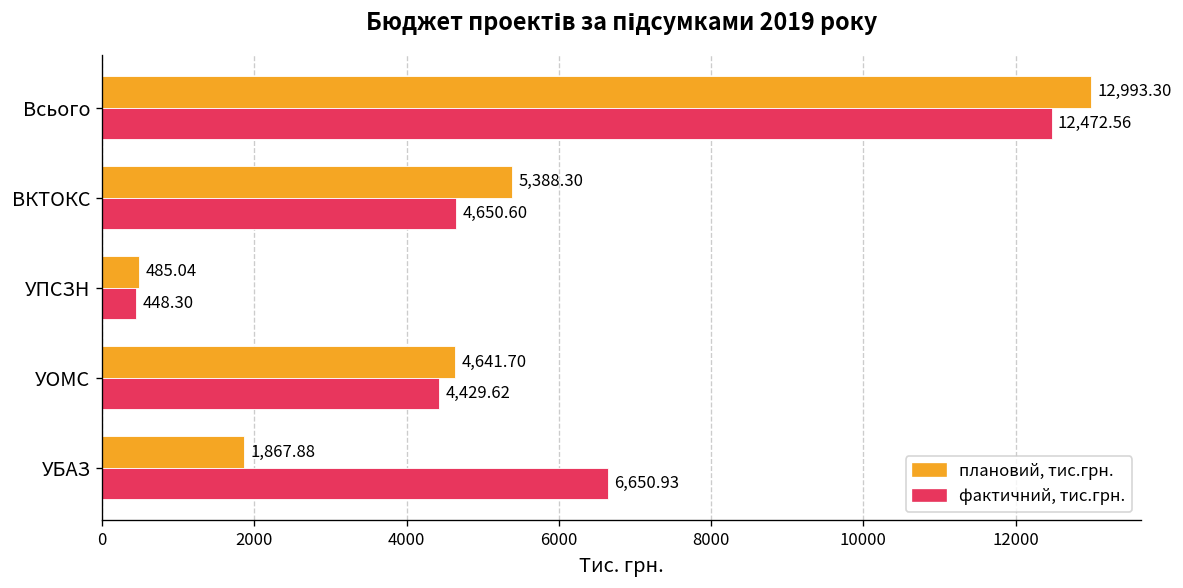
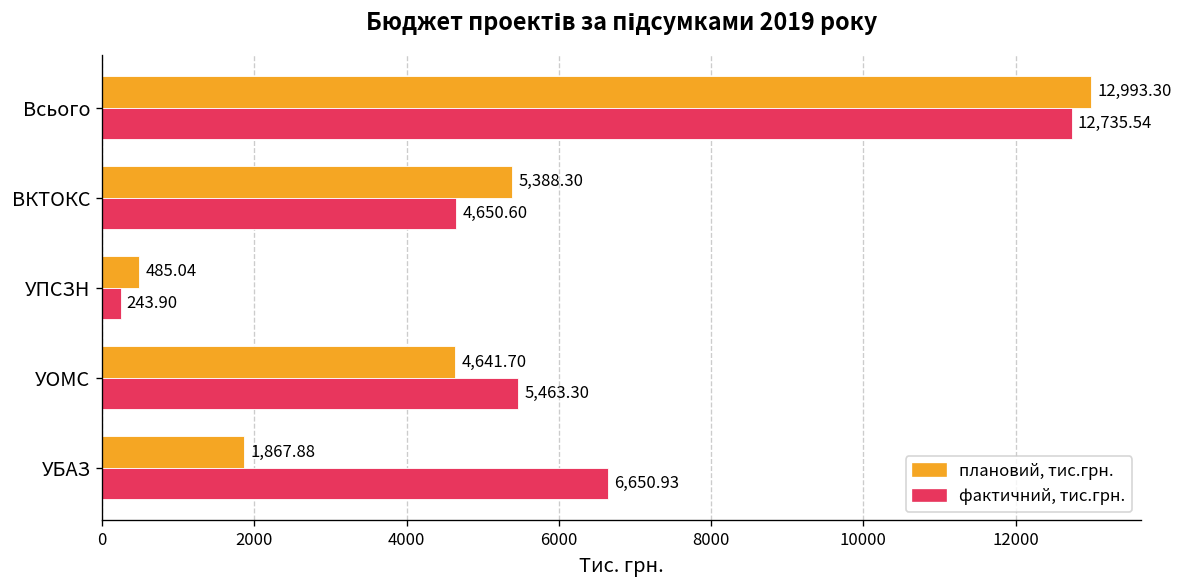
  {
    "плановий, тис.грн.": {
      "Всього": "12,993.30",
      "ВКТОКС": "5,388.30",
      "УПСЗН": "485.04",
      "УОМС": "4,641.70",
      "УБАЗ": "1,867.88"
    },
    "фактичний, тис.грн.": {
-     "Всього": "12,472.56",
+     "Всього": "12,735.54",
      "ВКТОКС": "4,650.60",
-     "УПСЗН": "448.30",
-     "УОМС": "4,429.62",
+     "УПСЗН": "243.90",
+     "УОМС": "5,463.30",
      "УБАЗ": "6,650.93"
    }
  }
